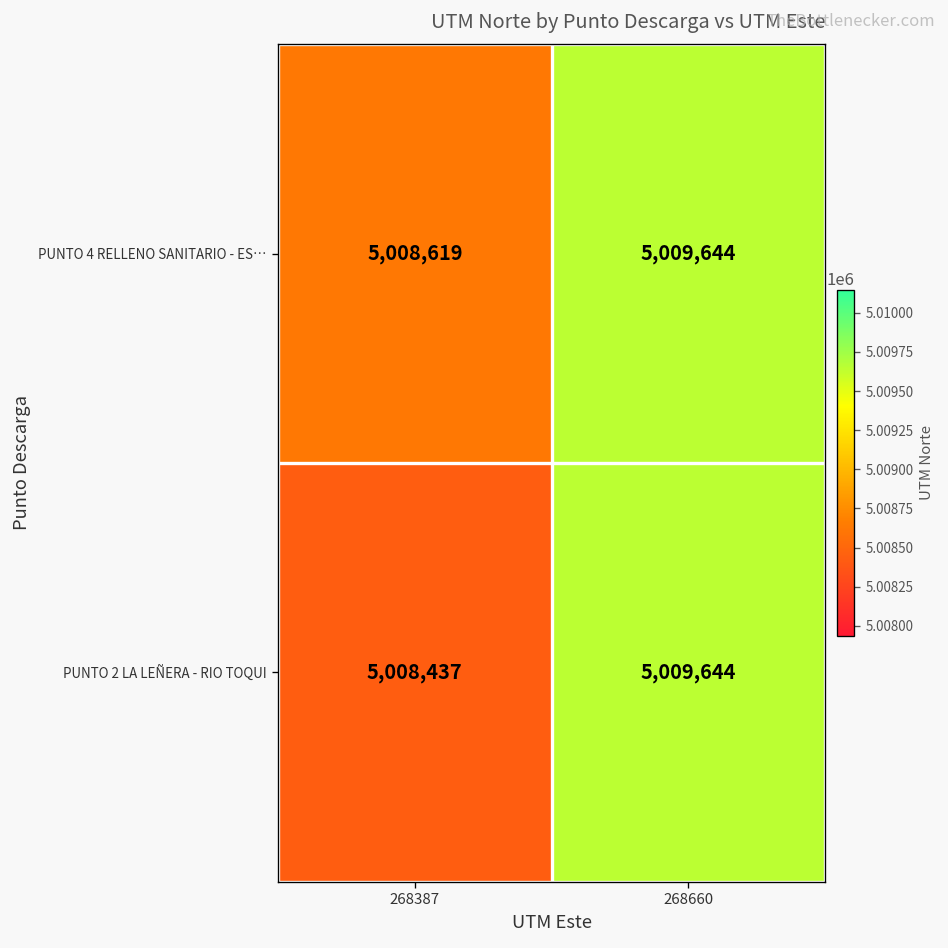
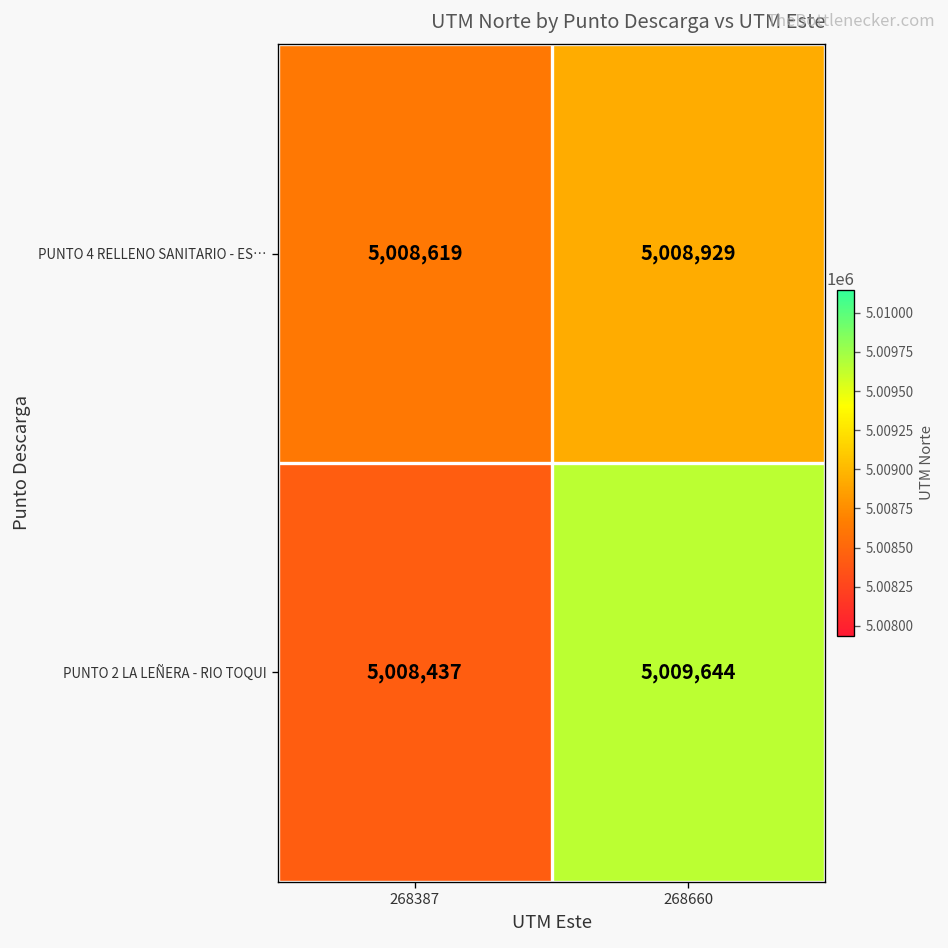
  {
    "PUNTO 4 RELLENO SANITARIO - ES…": {
      "268387": "5,008,619",
-     "268660": "5,009,644"
+     "268660": "5,008,929"
    },
    "PUNTO 2 LA LEÑERA - RIO TOQUI": {
      "268387": "5,008,437",
      "268660": "5,009,644"
    }
  }
